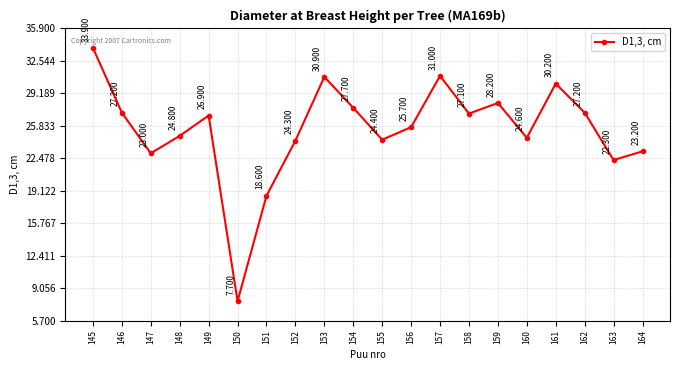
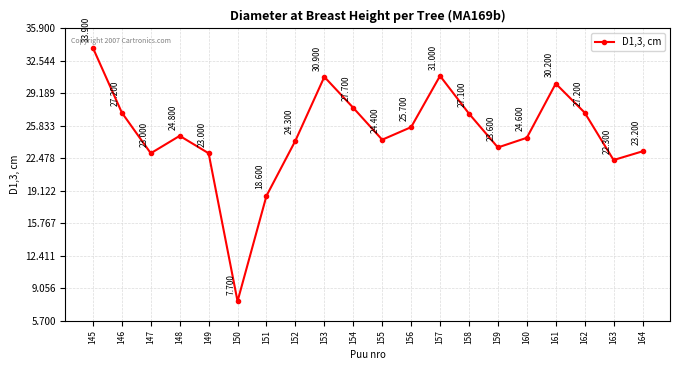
  {
    "146": 27.200,
    "147": 23.000,
    "148": 24.800,
-   "149": 26.900,
+   "149": 23.000,
    "150": 7.700,
    "151": 18.600,
    "152": 24.300,
    "153": 30.900,
    "154": 27.700,
    "155": 24.400,
    "156": 25.700,
    "157": 31.000,
    "158": 27.100,
-   "159": 28.200,
+   "159": 23.600,
    "160": 24.600,
    "161": 30.200,
    "162": 27.200,
    "163": 22.300,
    "164": 23.200
  }
